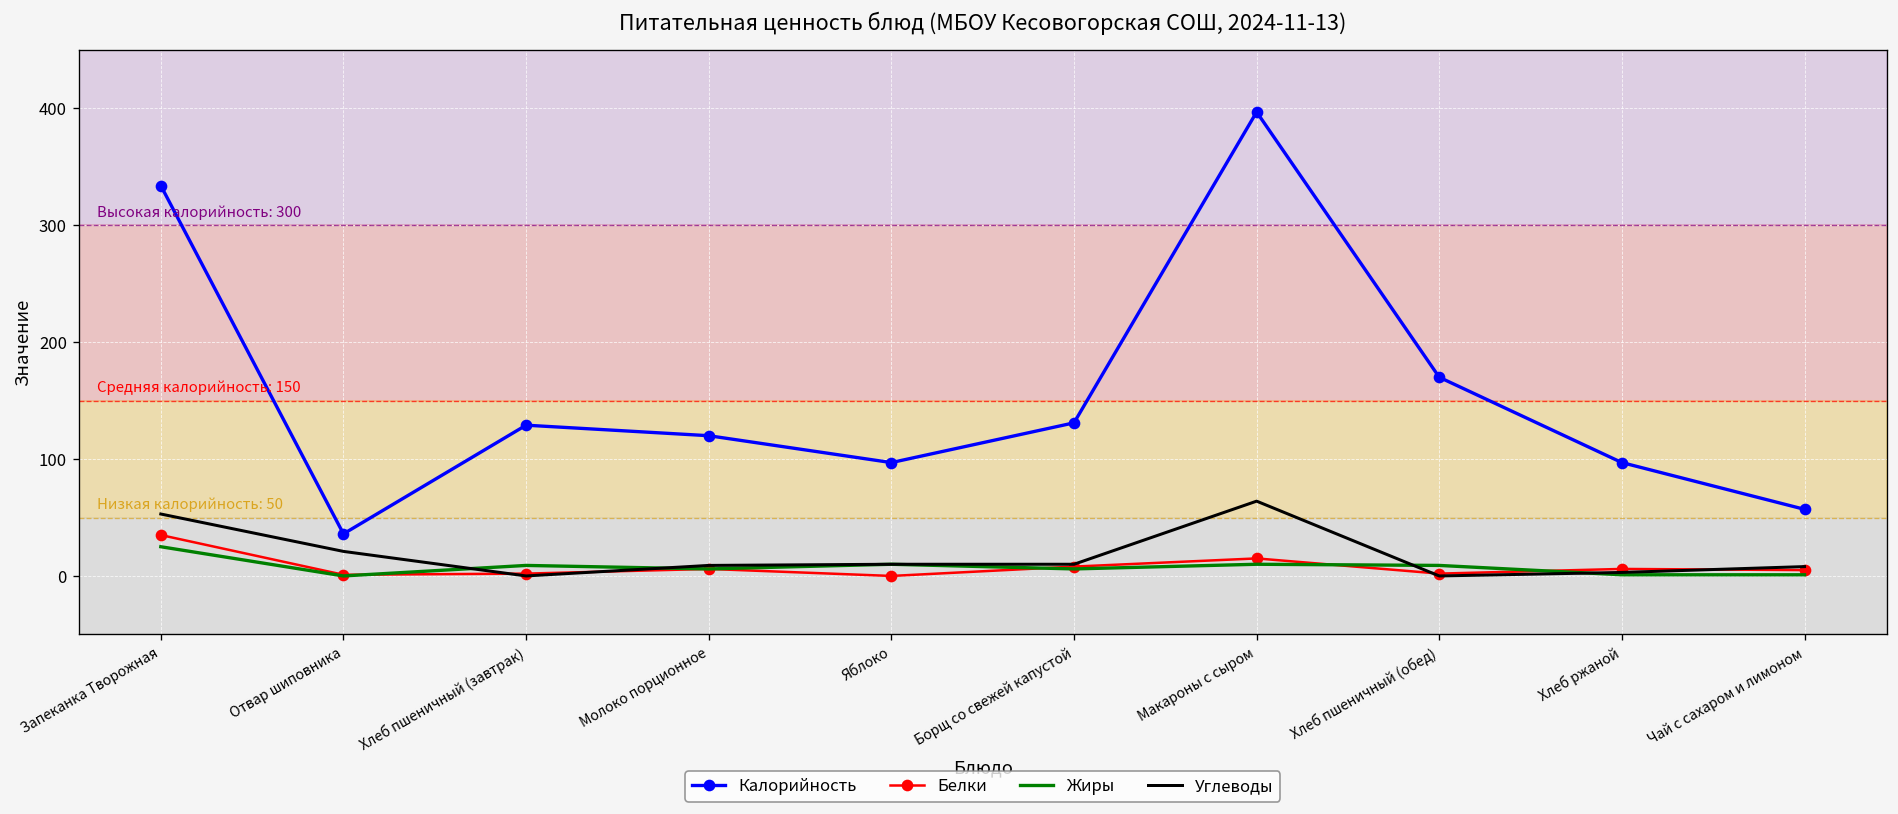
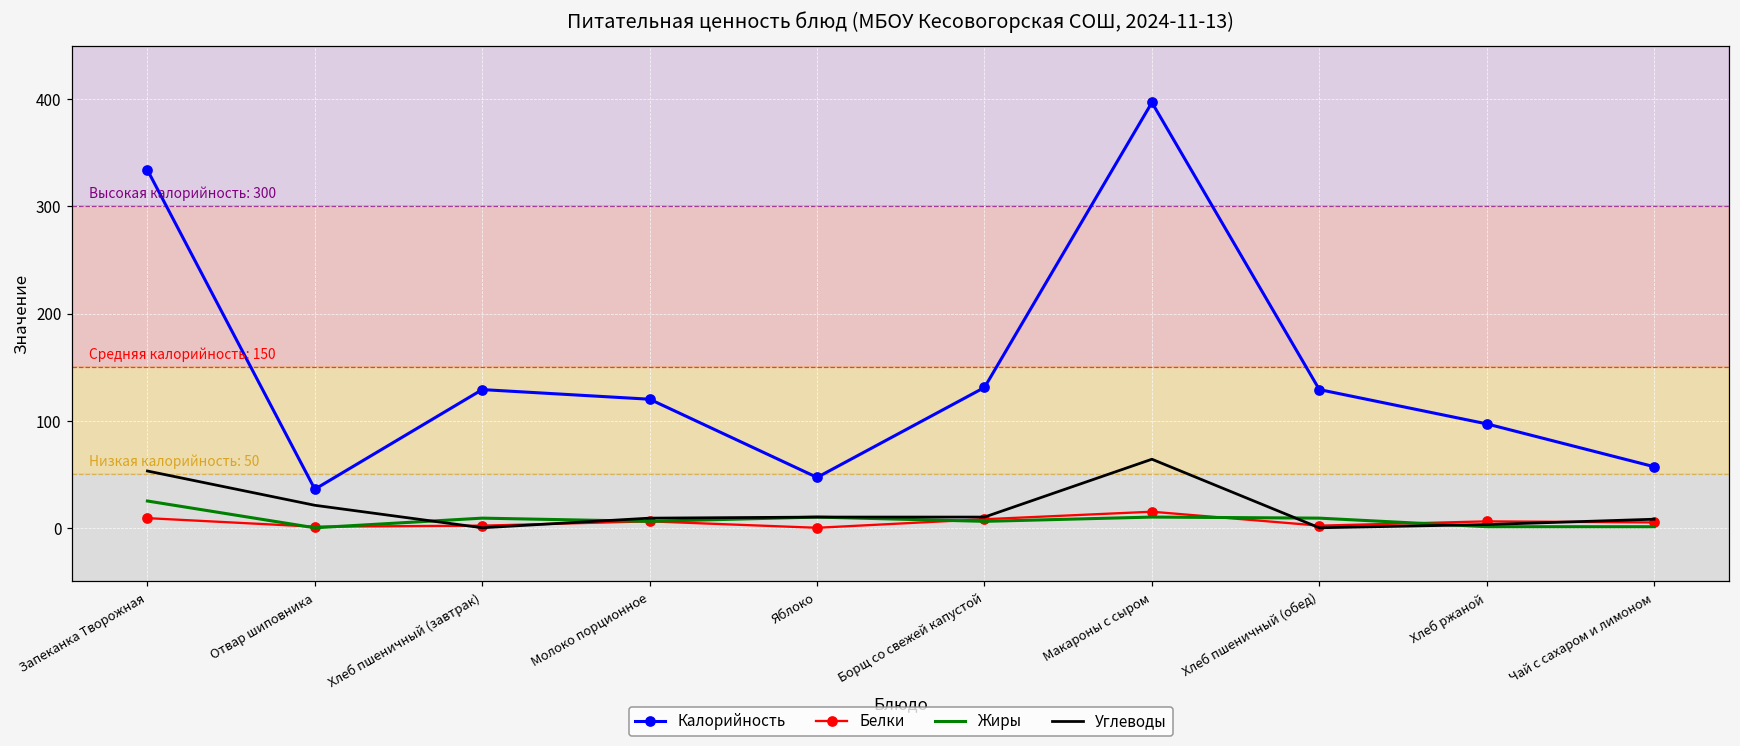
  {
    "Калорийность": {
      "Отвар шиповника": 40,
      "Хлеб пшеничный (завтрак)": 130,
      "Молоко порционное": 120,
-     "Яблоко": 100,
+     "Яблоко": 50,
      "Борщ со свежей капустой": 130,
      "Макароны с сыром": 400,
-     "Хлеб пшеничный (обед)": 170,
+     "Хлеб пшеничный (обед)": 130,
      "Хлеб ржаной": 100,
      "Чай с сахаром и лимоном": 60
    },
    "Белки": {
-     "Запеканка Творожная": 40,
+     "Запеканка Творожная": 10,
      "Яблоко": 0,
      "Макароны с сыром": 20,
      "Хлеб ржаной": 10,
      "Чай с сахаром и лимоном": 10
    },
    "Жиры": {
      "Запеканка Творожная": 30,
      "Хлеб пшеничный (завтрак)": 10,
      "Макароны с сыром": 10,
      "Хлеб пшеничный (обед)": 10,
      "Чай с сахаром и лимоном": 0
    },
    "Углеводы": {
      "Отвар шиповника": 20,
      "Молоко порционное": 10,
      "Макароны с сыром": 60,
      "Чай с сахаром и лимоном": 10
    }
  }
